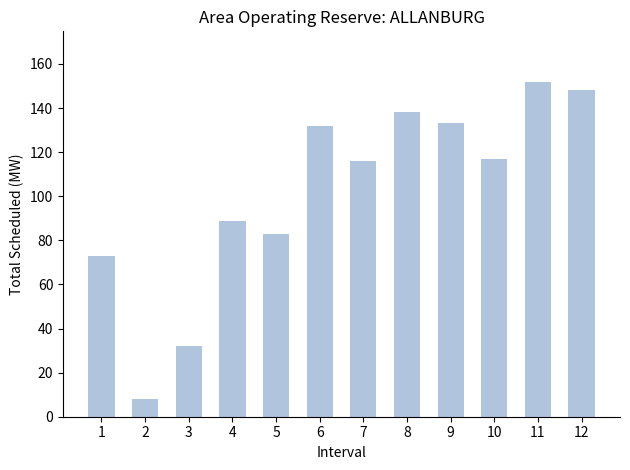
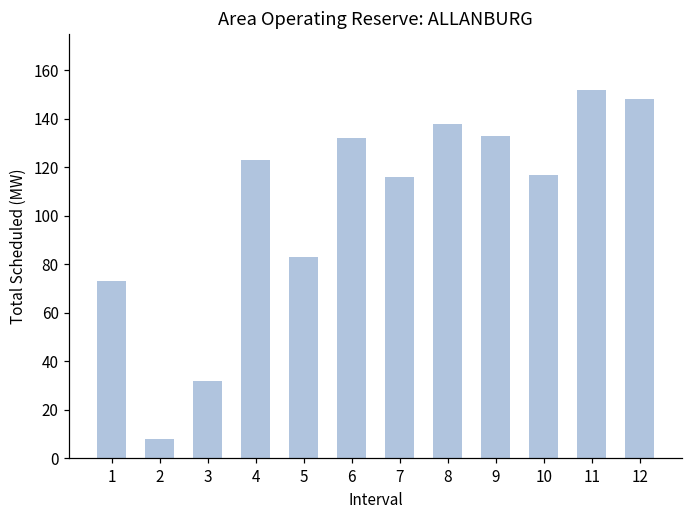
  {
    "1": 73,
    "2": 8,
    "3": 32,
-   "4": 89,
+   "4": 123,
    "5": 83,
    "6": 132,
    "7": 116,
    "8": 138,
    "9": 133,
    "10": 117,
    "11": 152,
    "12": 148
  }
